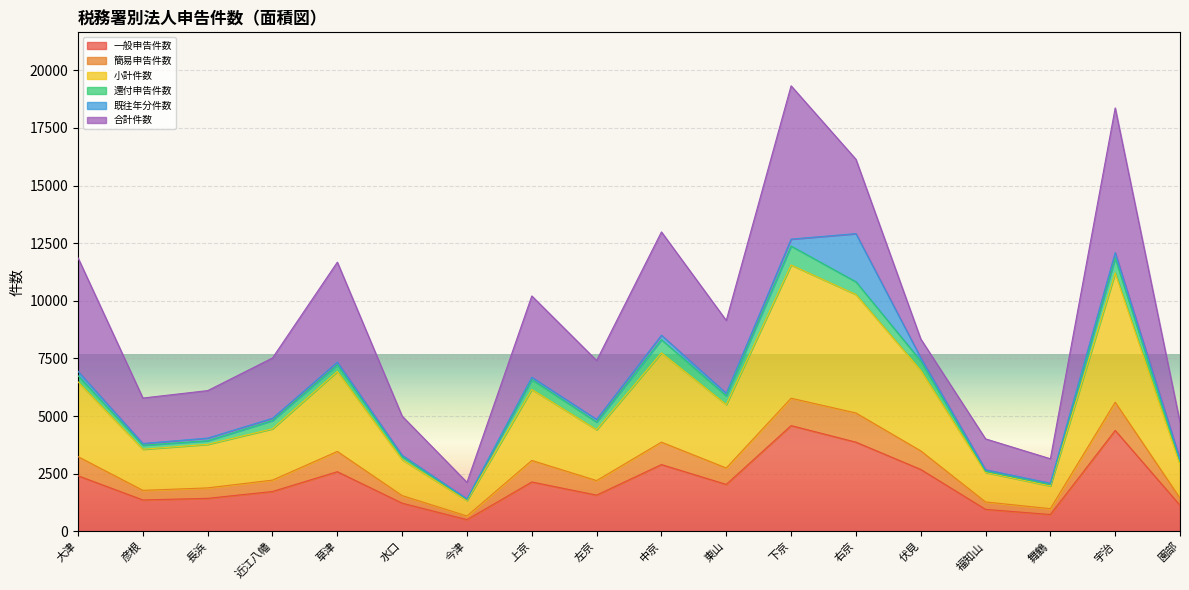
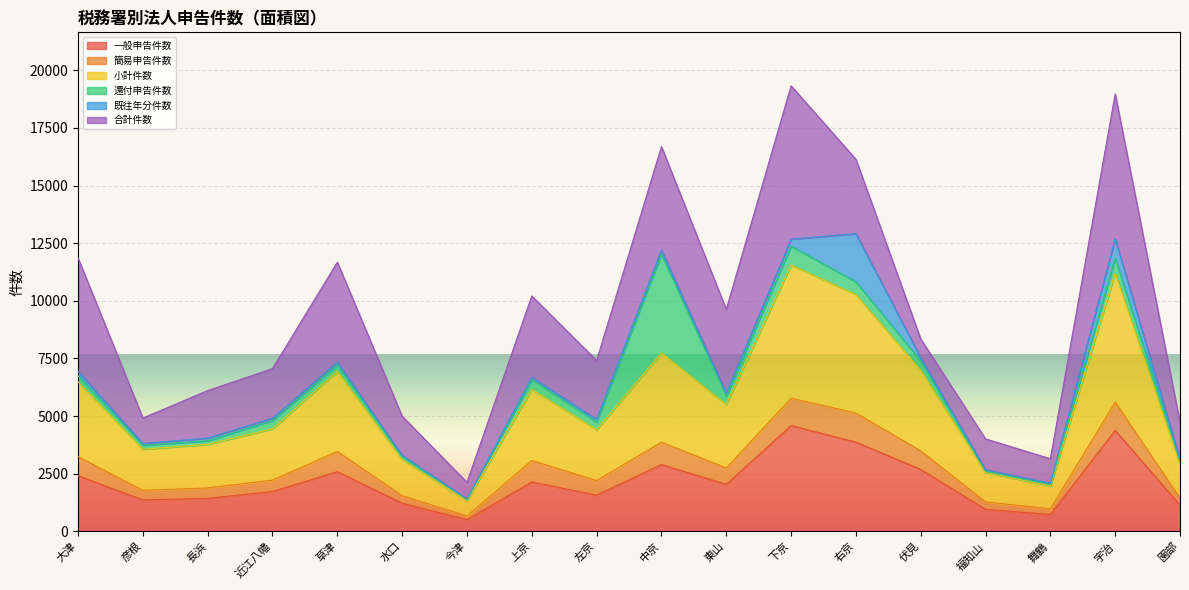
  {
    "小計件数": {
      "大津": 3200,
      "彦根": 1800,
      "長浜": 1900,
      "近江八幡": 2200,
      "草津": 3500,
      "水口": 1600,
      "上京": 3100,
      "左京": 2200,
      "中京": 3900,
      "東山": 2800,
      "下京": 5800,
      "右京": 5100,
      "伏見": 3500,
      "宇治": 5600,
      "園部": 1400
    },
    "還付申告件数": {
      "大津": 300,
      "長浜": 200,
      "草津": 300,
      "左京": 300,
-     "中京": 600,
+     "中京": 4300,
      "下京": 800,
      "右京": 600,
      "伏見": 400,
      "宇治": 600
    },
    "既往年分件数": {
      "大津": 200,
      "長浜": 100,
      "草津": 100,
      "左京": 100,
      "中京": 200,
      "下京": 300,
      "右京": 2100,
      "伏見": 100,
-     "宇治": 200
+     "宇治": 800
    },
    "合計件数": {
      "大津": 4900,
-     "彦根": 2000,
+     "彦根": 1100,
      "長浜": 2100,
-     "近江八幡": 2600,
+     "近江八幡": 2200,
      "草津": 4300,
      "水口": 1700,
      "今津": 700,
      "上京": 3500,
      "左京": 2600,
      "中京": 4500,
-     "東山": 3200,
+     "東山": 3600,
      "下京": 6600,
      "右京": 3200,
      "伏見": 800,
      "福知山": 1300,
      "舞鶴": 1100,
      "宇治": 6300,
      "園部": 1600
    }
  }
